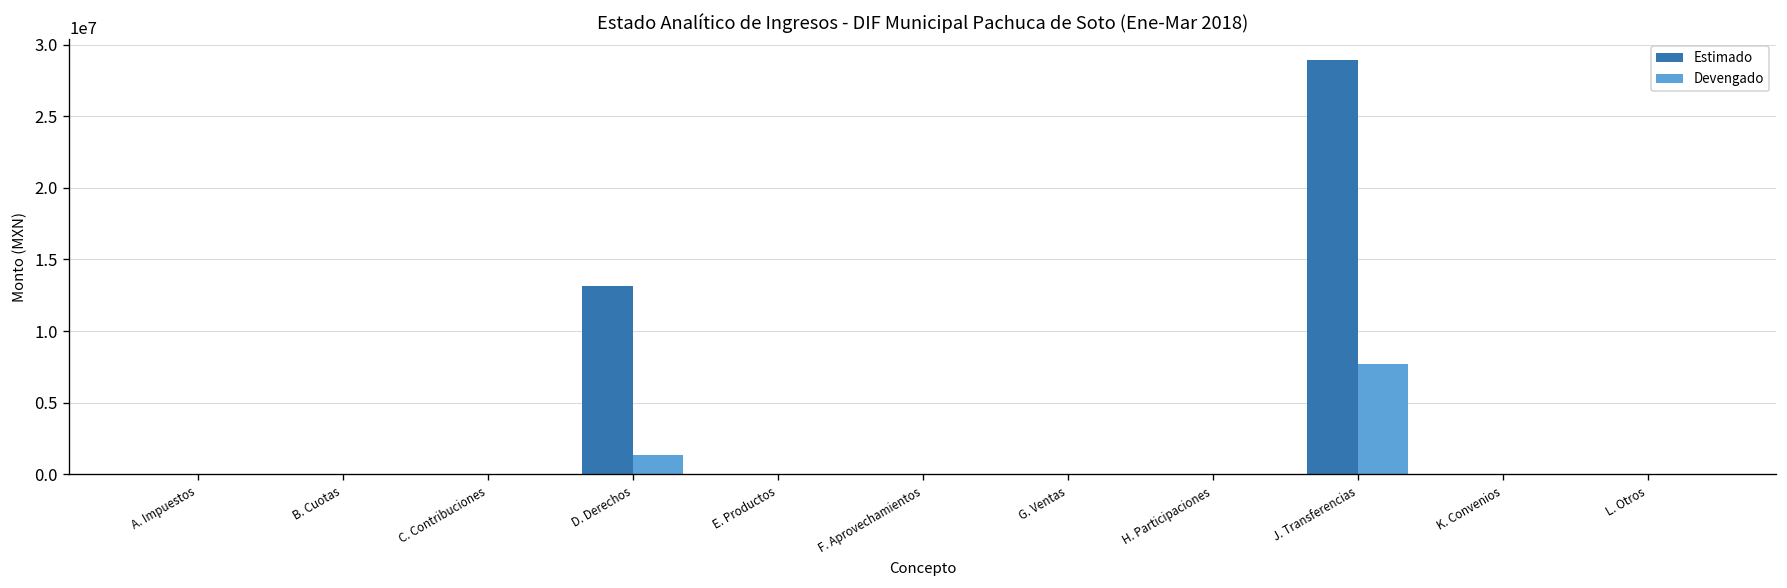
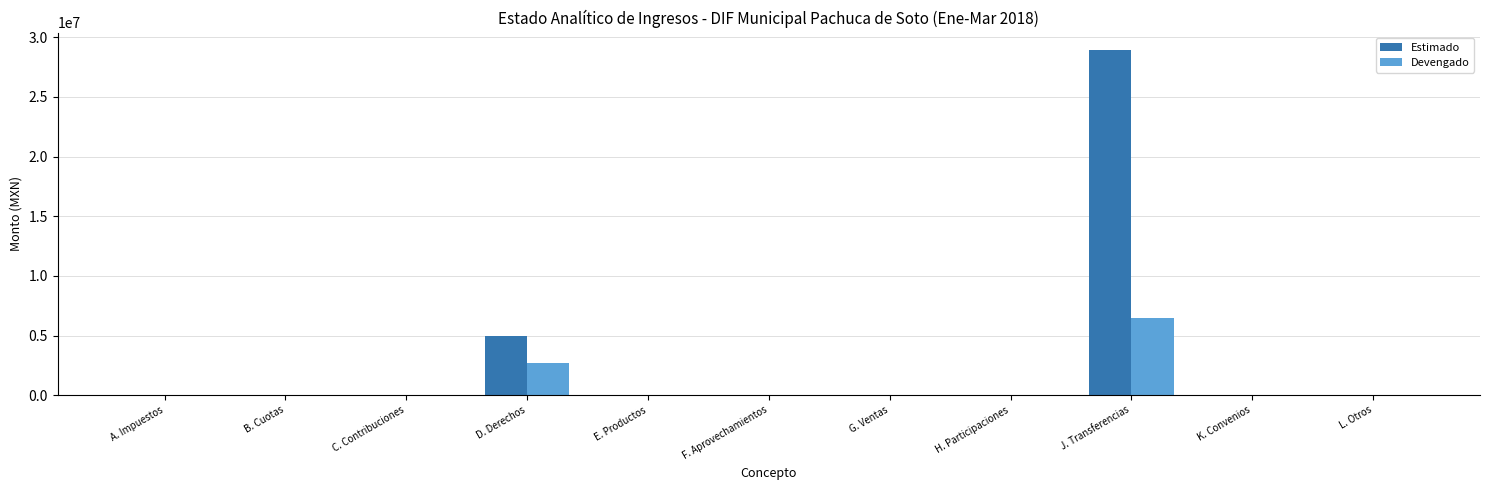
  {
    "Estimado": {
      "A. Impuestos": 0,
      "B. Cuotas": 0,
      "C. Contribuciones": 0,
-     "D. Derechos": 13200000,
+     "D. Derechos": 5000000,
      "E. Productos": 0,
      "G. Ventas": 0,
      "H. Participaciones": 0,
      "J. Transferencias": 28900000,
      "K. Convenios": 0,
      "L. Otros": 0
    },
    "Devengado": {
      "A. Impuestos": 0,
      "B. Cuotas": 0,
      "C. Contribuciones": 0,
-     "D. Derechos": 1400000,
+     "D. Derechos": 2700000,
      "F. Aprovechamientos": 0,
      "G. Ventas": 0,
      "H. Participaciones": 0,
-     "J. Transferencias": 7700000,
+     "J. Transferencias": 6400000,
      "K. Convenios": 0
    }
  }
